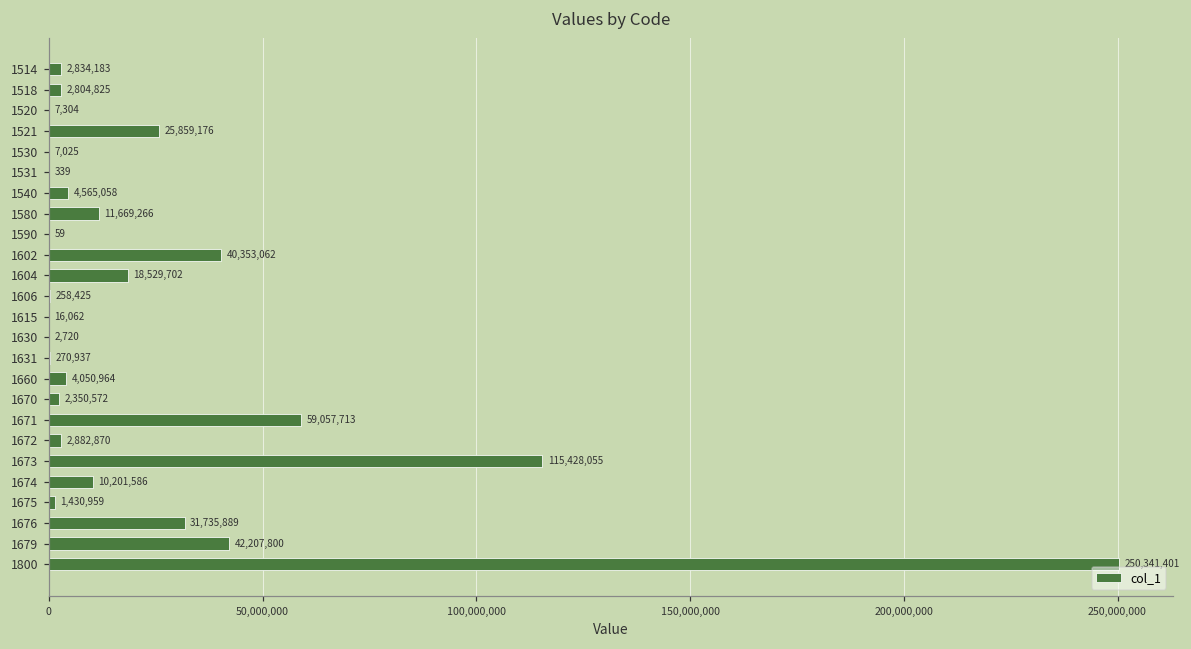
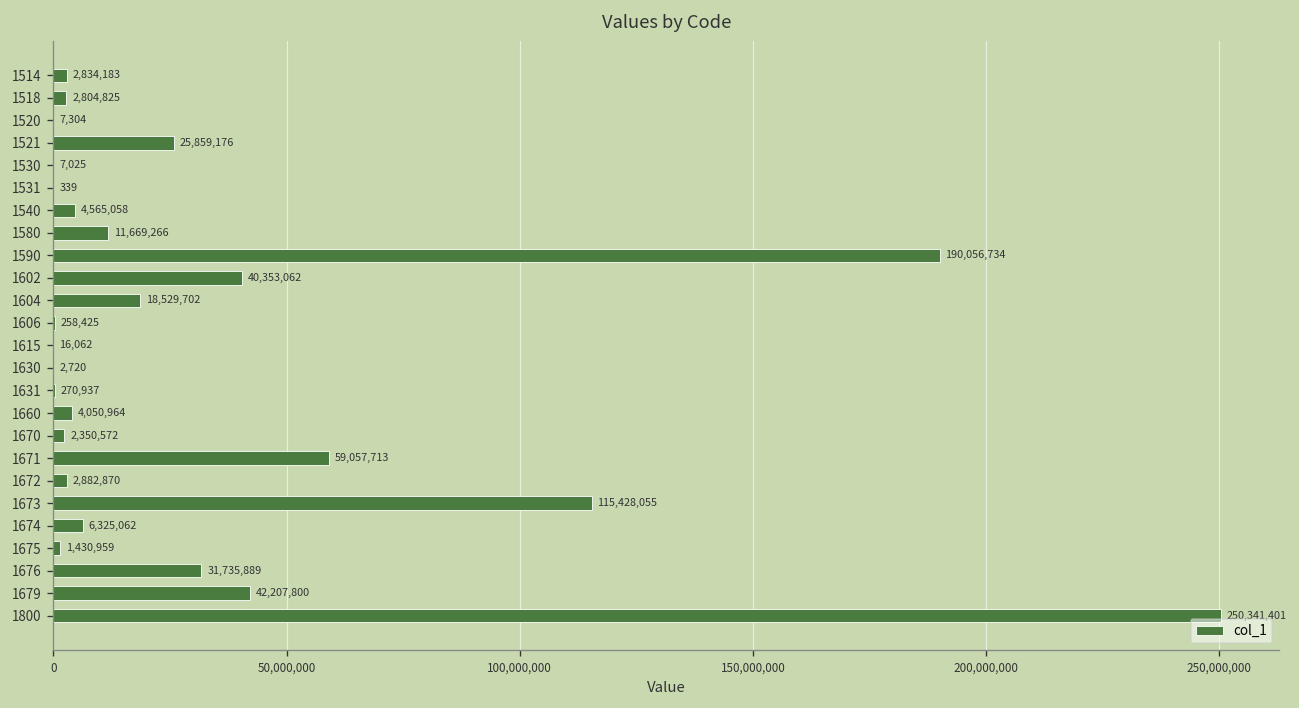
  {
    "1514": "2,834,183",
    "1518": "2,804,825",
    "1520": "7,304",
    "1521": "25,859,176",
    "1530": "7,025",
    "1531": "339",
    "1540": "4,565,058",
    "1580": "11,669,266",
-   "1590": "59",
+   "1590": "190,056,734",
    "1602": "40,353,062",
    "1604": "18,529,702",
    "1606": "258,425",
    "1615": "16,062",
    "1630": "2,720",
    "1631": "270,937",
    "1660": "4,050,964",
    "1670": "2,350,572",
    "1671": "59,057,713",
    "1672": "2,882,870",
    "1673": "115,428,055",
-   "1674": "10,201,586",
+   "1674": "6,325,062",
    "1675": "1,430,959",
    "1676": "31,735,889",
    "1679": "42,207,800"
  }
